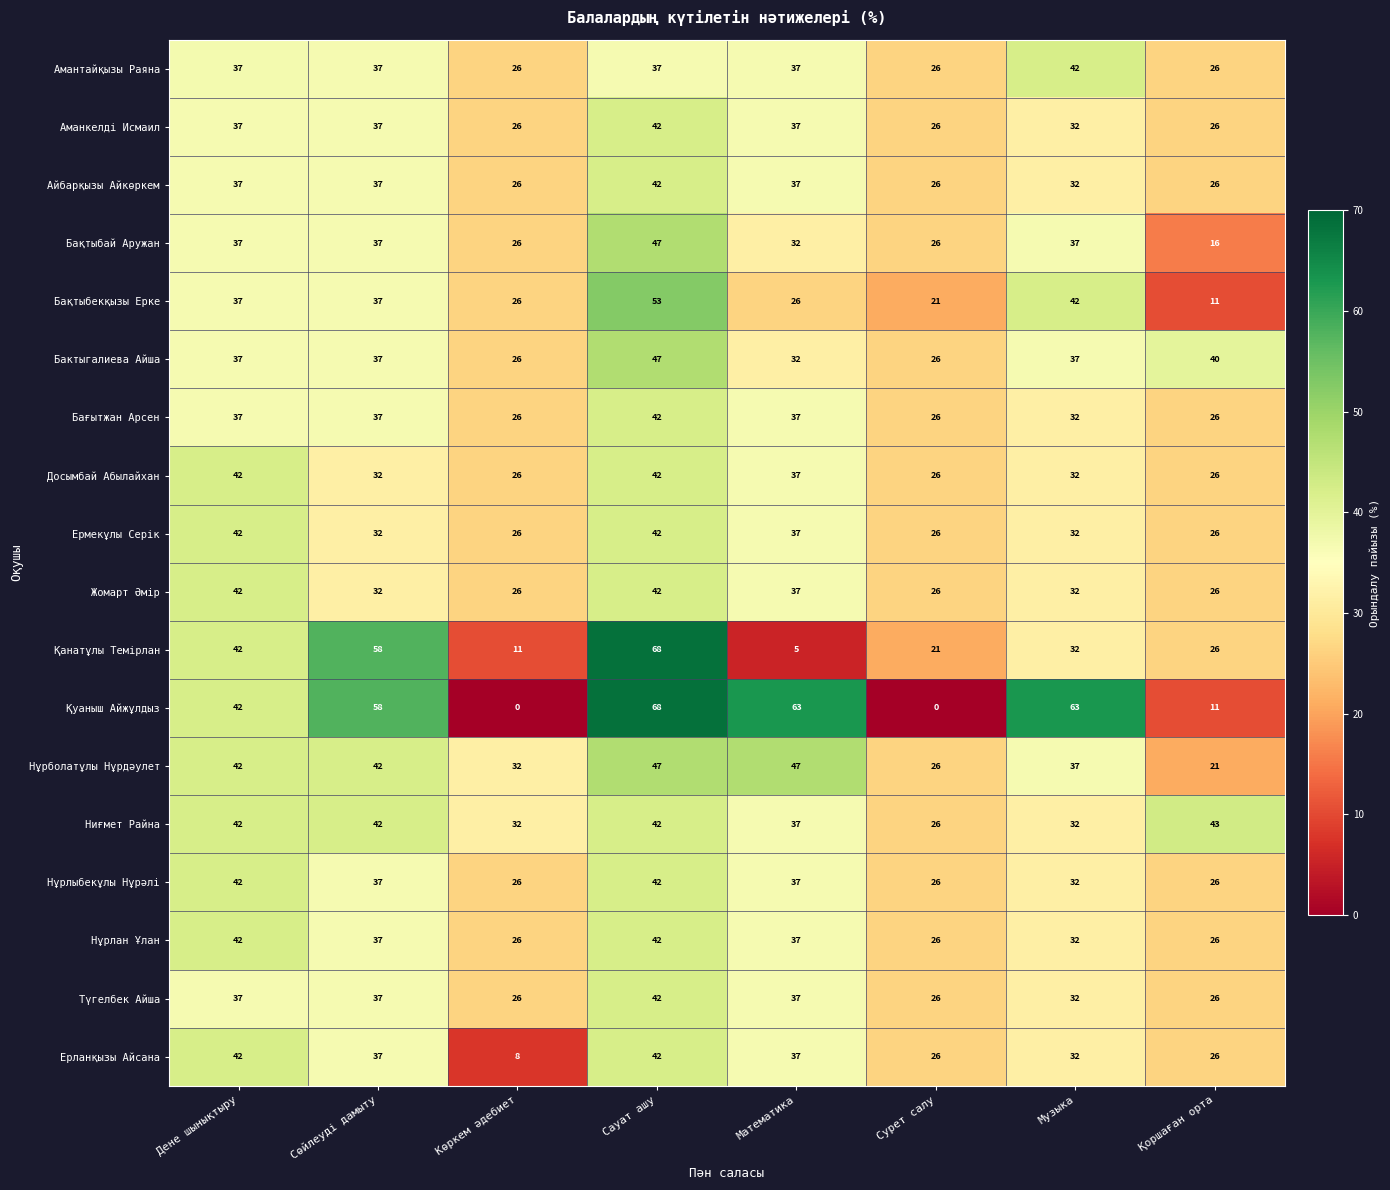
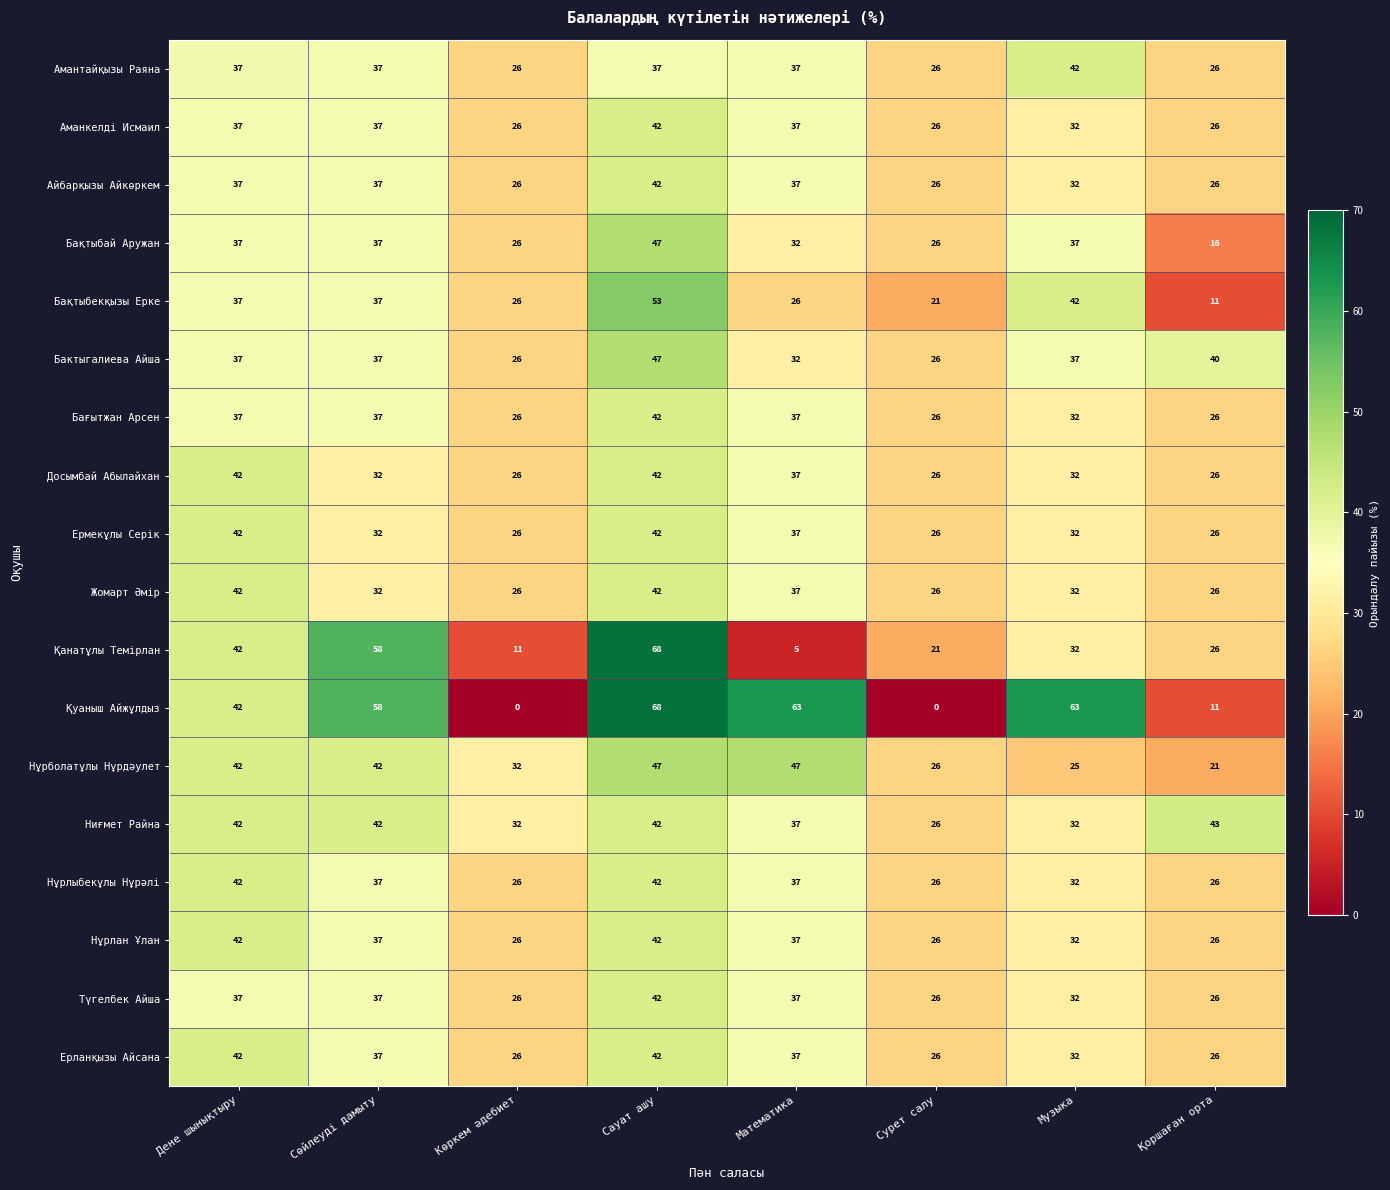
  {
    "Амантайқызы Раяна": {
      "Дене шынықтыру": 37,
      "Сөйлеуді дамыту": 37,
      "Көркем әдебиет": 26,
      "Сауат ашу": 37,
      "Математика": 37,
      "Сурет салу": 26,
      "Музыка": 42,
      "Қоршаған орта": 26
    },
    "Аманкелді Исмаил": {
      "Дене шынықтыру": 37,
      "Сөйлеуді дамыту": 37,
      "Көркем әдебиет": 26,
      "Сауат ашу": 42,
      "Математика": 37,
      "Сурет салу": 26,
      "Музыка": 32,
      "Қоршаған орта": 26
    },
    "Айбарқызы Айкөркем": {
      "Дене шынықтыру": 37,
      "Сөйлеуді дамыту": 37,
      "Көркем әдебиет": 26,
      "Сауат ашу": 42,
      "Математика": 37,
      "Сурет салу": 26,
      "Музыка": 32,
      "Қоршаған орта": 26
    },
    "Бақтыбай Аружан": {
      "Дене шынықтыру": 37,
      "Сөйлеуді дамыту": 37,
      "Көркем әдебиет": 26,
      "Сауат ашу": 47,
      "Математика": 32,
      "Сурет салу": 26,
      "Музыка": 37,
      "Қоршаған орта": 16
    },
    "Бақтыбекқызы Ерке": {
      "Дене шынықтыру": 37,
      "Сөйлеуді дамыту": 37,
      "Көркем әдебиет": 26,
      "Сауат ашу": 53,
      "Математика": 26,
      "Сурет салу": 21,
      "Музыка": 42,
      "Қоршаған орта": 11
    },
    "Бактыгалиева Айша": {
      "Дене шынықтыру": 37,
      "Сөйлеуді дамыту": 37,
      "Көркем әдебиет": 26,
      "Сауат ашу": 47,
      "Математика": 32,
      "Сурет салу": 26,
      "Музыка": 37,
      "Қоршаған орта": 40
    },
    "Бағытжан Арсен": {
      "Дене шынықтыру": 37,
      "Сөйлеуді дамыту": 37,
      "Көркем әдебиет": 26,
      "Сауат ашу": 42,
      "Математика": 37,
      "Сурет салу": 26,
      "Музыка": 32,
      "Қоршаған орта": 26
    },
    "Досымбай Абылайхан": {
      "Дене шынықтыру": 42,
      "Сөйлеуді дамыту": 32,
      "Көркем әдебиет": 26,
      "Сауат ашу": 42,
      "Математика": 37,
      "Сурет салу": 26,
      "Музыка": 32,
      "Қоршаған орта": 26
    },
    "Ермекұлы Серік": {
      "Дене шынықтыру": 42,
      "Сөйлеуді дамыту": 32,
      "Көркем әдебиет": 26,
      "Сауат ашу": 42,
      "Математика": 37,
      "Сурет салу": 26,
      "Музыка": 32,
      "Қоршаған орта": 26
    },
    "Жомарт Әмір": {
      "Дене шынықтыру": 42,
      "Сөйлеуді дамыту": 32,
      "Көркем әдебиет": 26,
      "Сауат ашу": 42,
      "Математика": 37,
      "Сурет салу": 26,
      "Музыка": 32,
      "Қоршаған орта": 26
    },
    "Қанатұлы Темірлан": {
      "Дене шынықтыру": 42,
      "Сөйлеуді дамыту": 58,
      "Көркем әдебиет": 11,
      "Сауат ашу": 68,
      "Математика": 5,
      "Сурет салу": 21,
      "Музыка": 32,
      "Қоршаған орта": 26
    },
    "Қуаныш Айжұлдыз": {
      "Дене шынықтыру": 42,
      "Сөйлеуді дамыту": 58,
      "Көркем әдебиет": 0,
      "Сауат ашу": 68,
      "Математика": 63,
      "Сурет салу": 0,
      "Музыка": 63,
      "Қоршаған орта": 11
    },
    "Нұрболатұлы Нұрдәулет": {
      "Дене шынықтыру": 42,
      "Сөйлеуді дамыту": 42,
      "Көркем әдебиет": 32,
      "Сауат ашу": 47,
      "Математика": 47,
      "Сурет салу": 26,
-     "Музыка": 37,
+     "Музыка": 25,
      "Қоршаған орта": 21
    },
    "Ниғмет Райна": {
      "Дене шынықтыру": 42,
      "Сөйлеуді дамыту": 42,
      "Көркем әдебиет": 32,
      "Сауат ашу": 42,
      "Математика": 37,
      "Сурет салу": 26,
      "Музыка": 32,
      "Қоршаған орта": 43
    },
    "Нұрлыбекұлы Нұрәлі": {
      "Дене шынықтыру": 42,
      "Сөйлеуді дамыту": 37,
      "Көркем әдебиет": 26,
      "Сауат ашу": 42,
      "Математика": 37,
      "Сурет салу": 26,
      "Музыка": 32,
      "Қоршаған орта": 26
    },
    "Нұрлан Ұлан": {
      "Дене шынықтыру": 42,
      "Сөйлеуді дамыту": 37,
      "Көркем әдебиет": 26,
      "Сауат ашу": 42,
      "Математика": 37,
      "Сурет салу": 26,
      "Музыка": 32,
      "Қоршаған орта": 26
    },
    "Түгелбек Айша": {
      "Дене шынықтыру": 37,
      "Сөйлеуді дамыту": 37,
      "Көркем әдебиет": 26,
      "Сауат ашу": 42,
      "Математика": 37,
      "Сурет салу": 26,
      "Музыка": 32,
      "Қоршаған орта": 26
    },
    "Ерланқызы Айсана": {
      "Дене шынықтыру": 42,
      "Сөйлеуді дамыту": 37,
-     "Көркем әдебиет": 8,
+     "Көркем әдебиет": 26,
      "Сауат ашу": 42,
      "Математика": 37,
      "Сурет салу": 26,
      "Музыка": 32,
      "Қоршаған орта": 26
    }
  }
